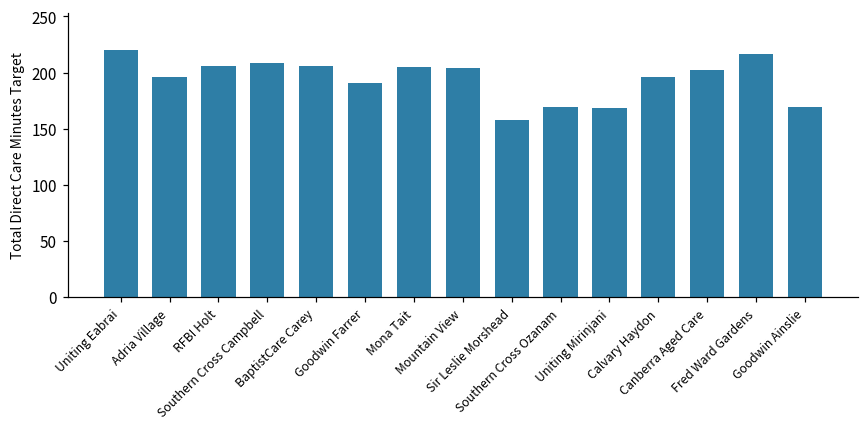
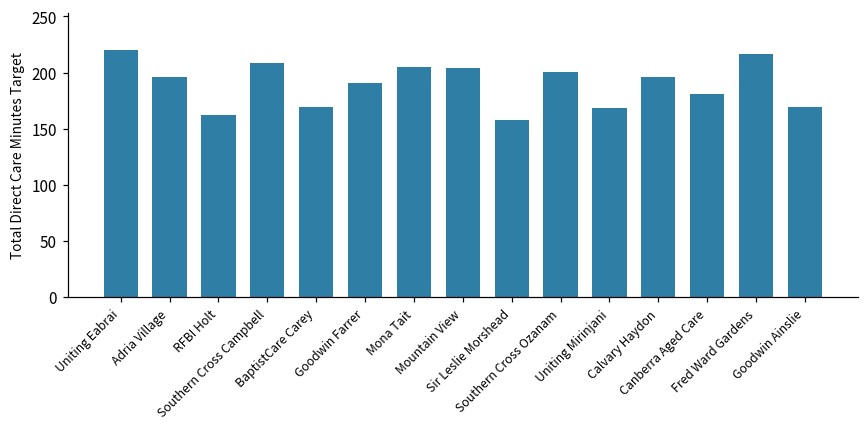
  {
    "Uniting Eabrai": 220,
    "Adria Village": 196,
-   "RFBI Holt": 206,
+   "RFBI Holt": 163,
    "Southern Cross Campbell": 209,
-   "BaptistCare Carey": 206,
+   "BaptistCare Carey": 169,
    "Goodwin Farrer": 191,
    "Mona Tait": 205,
    "Mountain View": 204,
    "Sir Leslie Morshead": 158,
-   "Southern Cross Ozanam": 169,
+   "Southern Cross Ozanam": 201,
    "Uniting Mirinjani": 168,
    "Calvary Haydon": 196,
-   "Canberra Aged Care": 202,
+   "Canberra Aged Care": 181,
    "Fred Ward Gardens": 217,
    "Goodwin Ainslie": 169
  }
